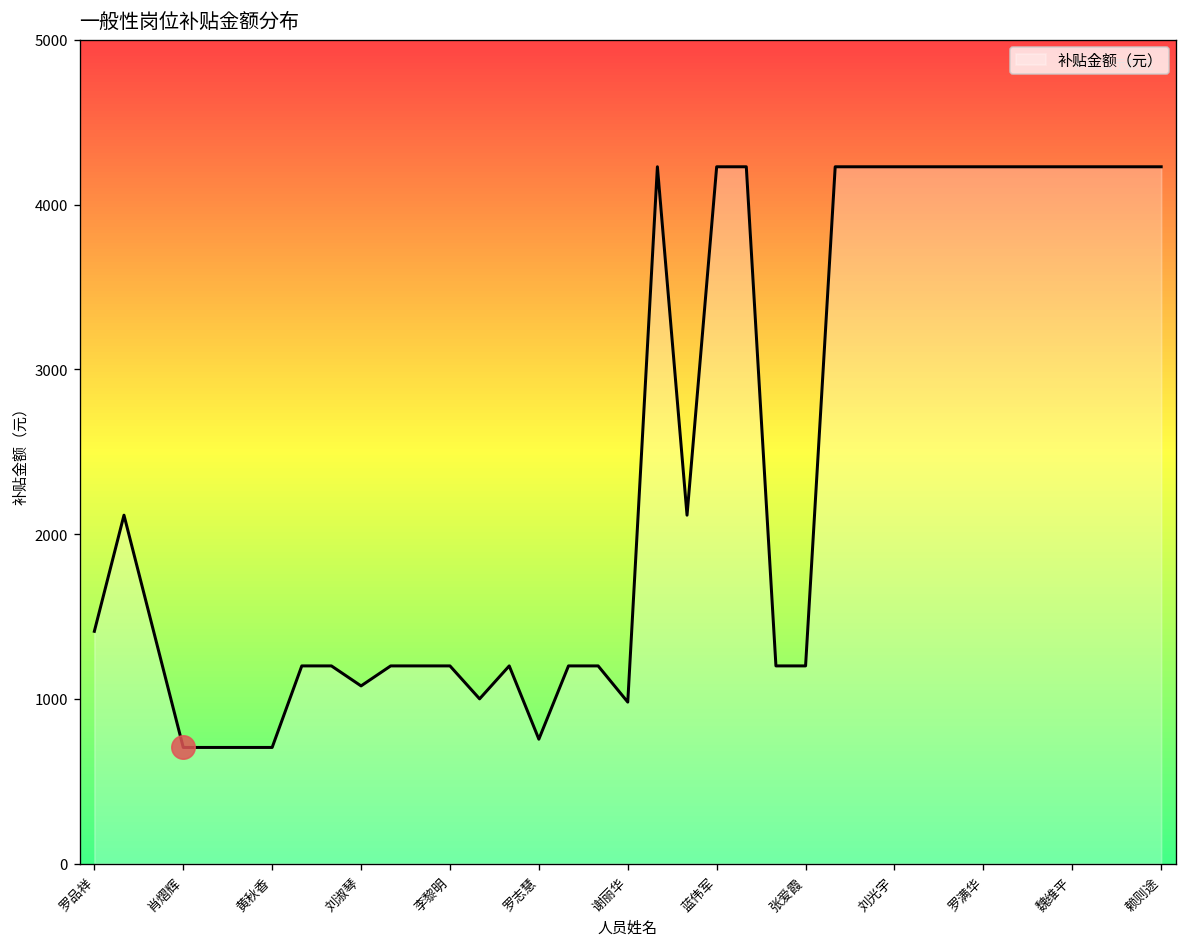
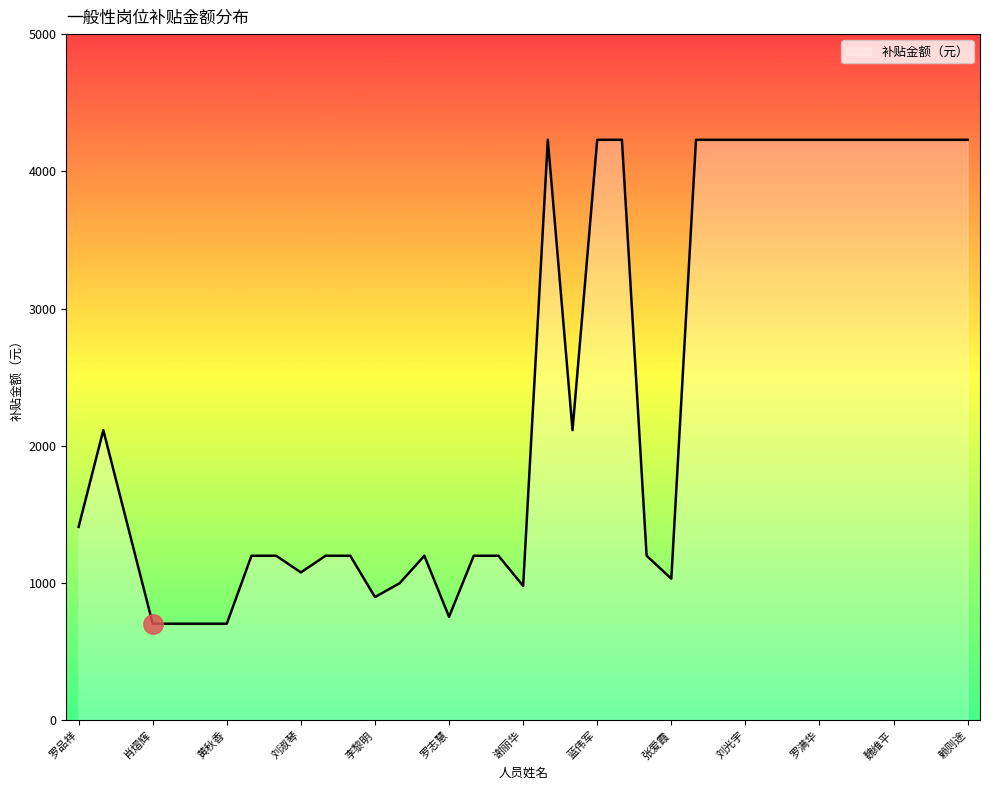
  {
    "补贴金额（元）": {
      "罗品祥": 1410,
      "黄秋香": 710,
      "刘淑琴": 1080,
-     "李黎明": 1200,
+     "李黎明": 900,
      "罗志慧": 760,
      "谢丽华": 980,
      "蓝伟军": 4230,
-     "张爱霞": 1200,
+     "张爱霞": 1030,
      "刘光宇": 4230,
      "罗满华": 4230,
      "魏维平": 4230,
      "赖则途": 4230
    }
  }
